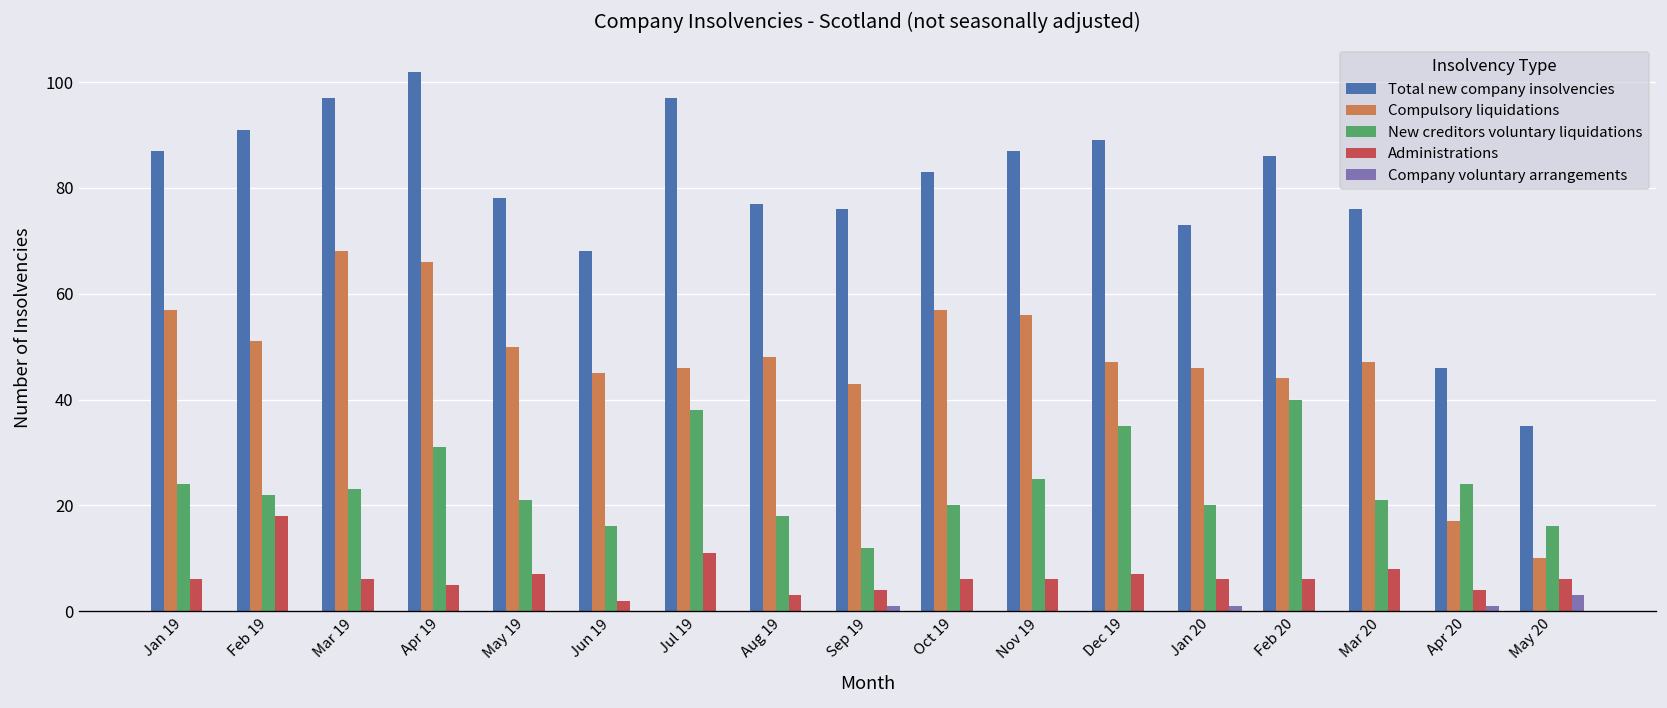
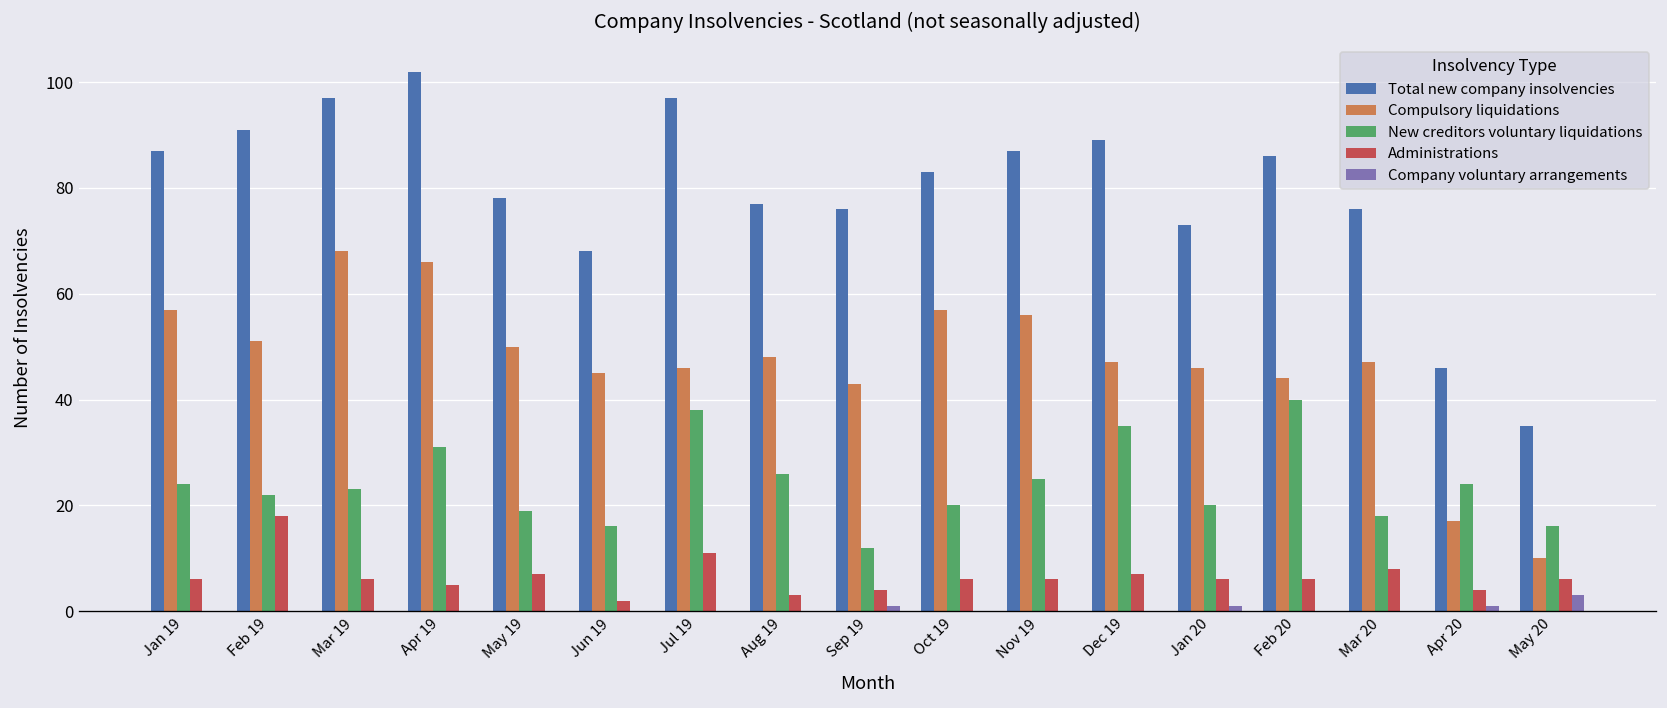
  {
    "New creditors voluntary liquidations": {
      "Jan 19": 24,
      "Feb 19": 22,
      "Mar 19": 23,
      "Apr 19": 31,
-     "May 19": 21,
+     "May 19": 19,
      "Jun 19": 16,
      "Jul 19": 38,
-     "Aug 19": 18,
+     "Aug 19": 26,
      "Sep 19": 12,
      "Oct 19": 20,
      "Nov 19": 25,
      "Dec 19": 35,
      "Jan 20": 20,
      "Feb 20": 40,
-     "Mar 20": 21,
+     "Mar 20": 18,
      "Apr 20": 24,
      "May 20": 16
    }
  }
